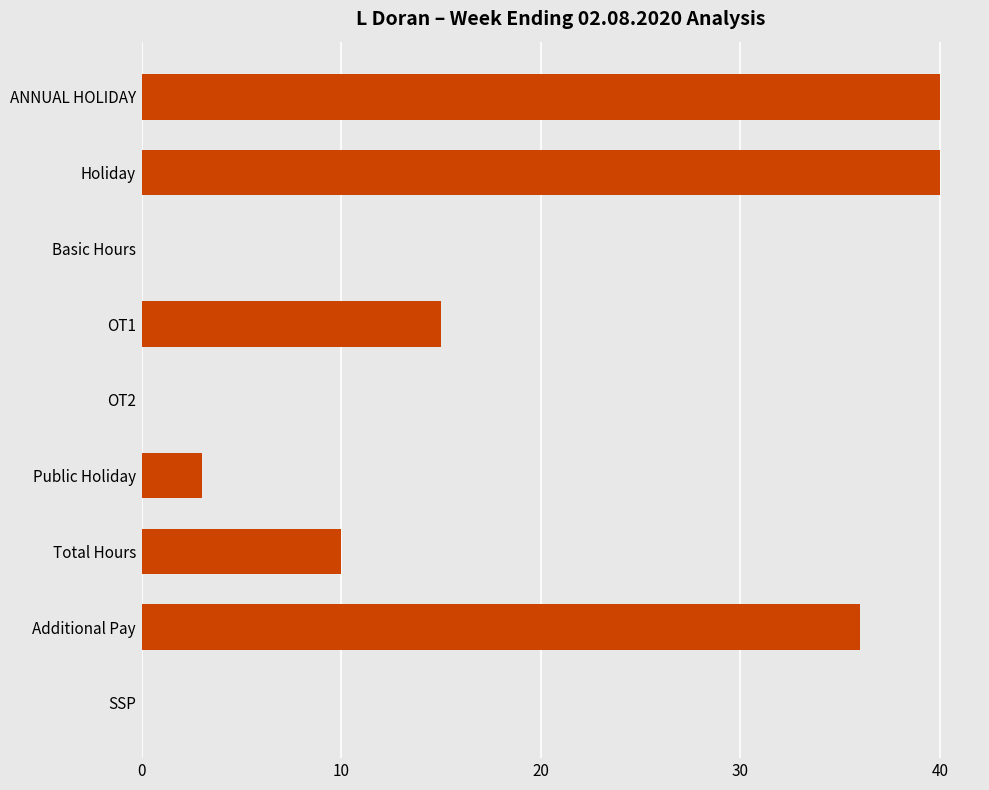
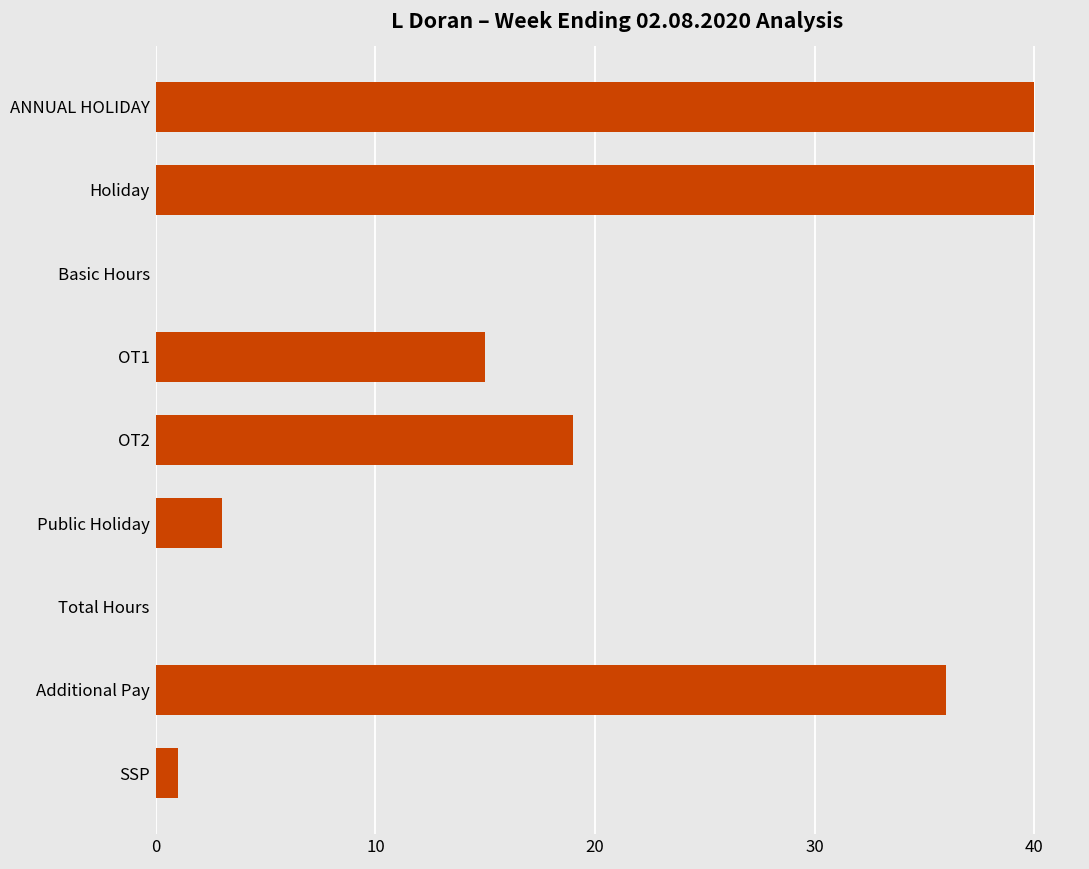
  {
    "ANNUAL HOLIDAY": 40,
    "Holiday": 40,
    "Basic Hours": 0,
    "OT1": 15,
-   "OT2": 0,
+   "OT2": 19,
    "Public Holiday": 3,
-   "Total Hours": 10,
+   "Total Hours": 0,
    "Additional Pay": 36,
-   "SSP": 0
+   "SSP": 1
  }
